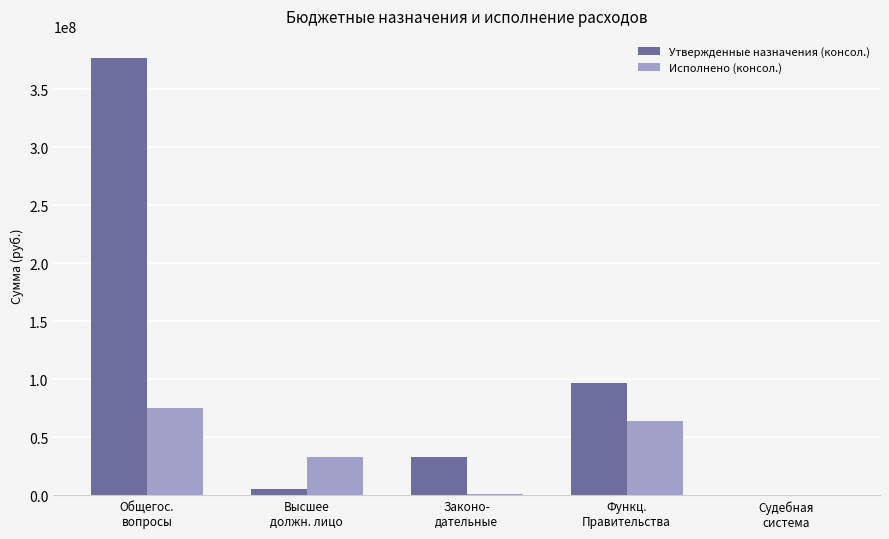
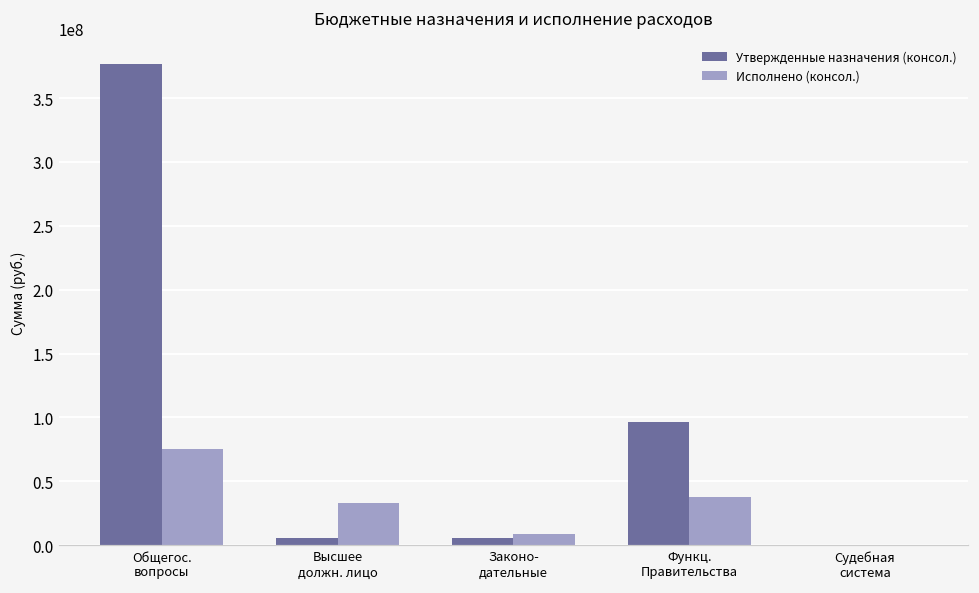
  {
    "Утвержденные назначения (консол.)": {
      "Общегос. вопросы": 377000000,
      "Высшее должн. лицо": 5000000,
-     "Законо- дательные": 33000000,
+     "Законо- дательные": 5000000,
      "Функц. Правительства": 97000000
    },
    "Исполнено (консол.)": {
      "Общегос. вопросы": 75000000,
      "Высшее должн. лицо": 33000000,
-     "Законо- дательные": 1000000,
-     "Функц. Правительства": 64000000,
+     "Законо- дательные": 8000000,
+     "Функц. Правительства": 38000000,
      "Судебная система": 0
    }
  }
